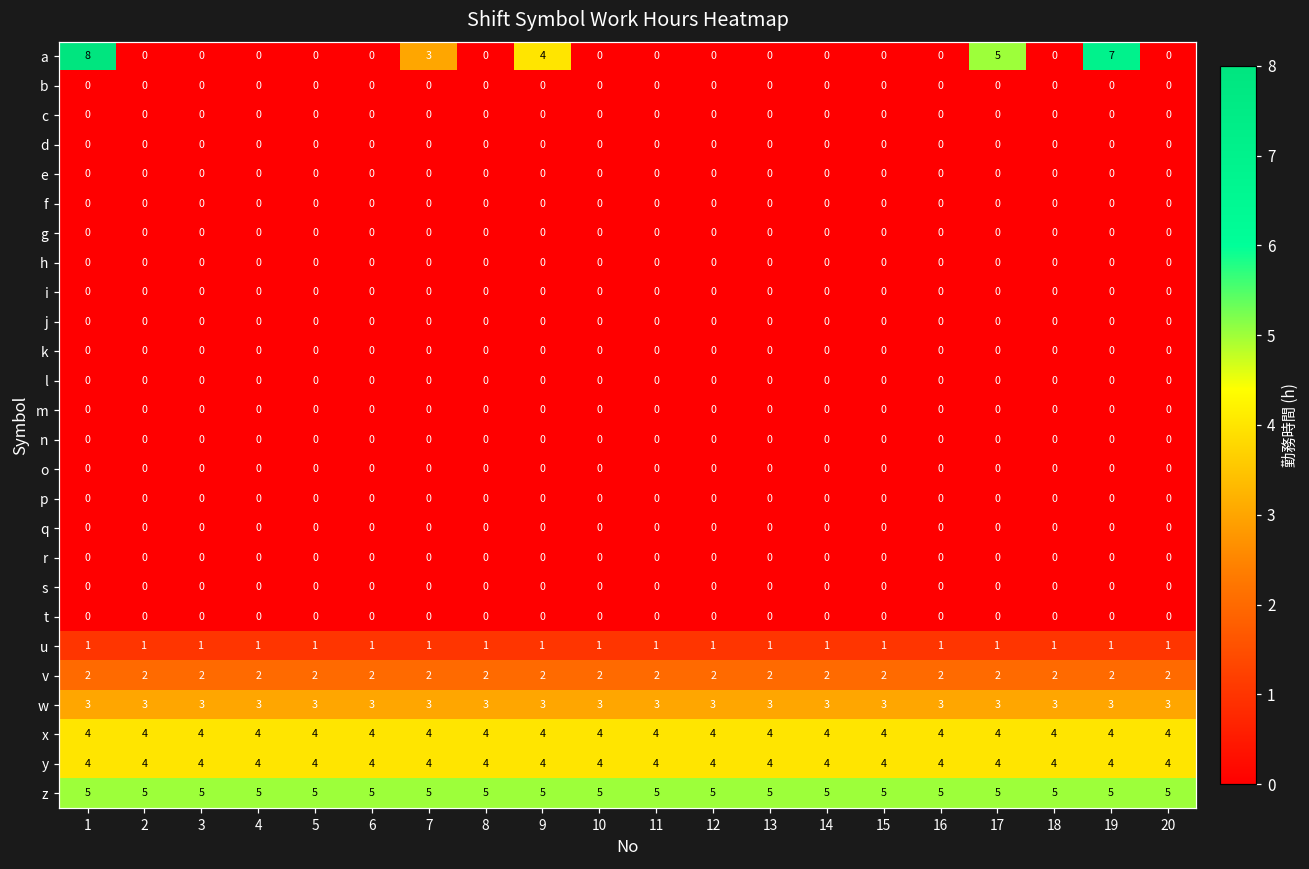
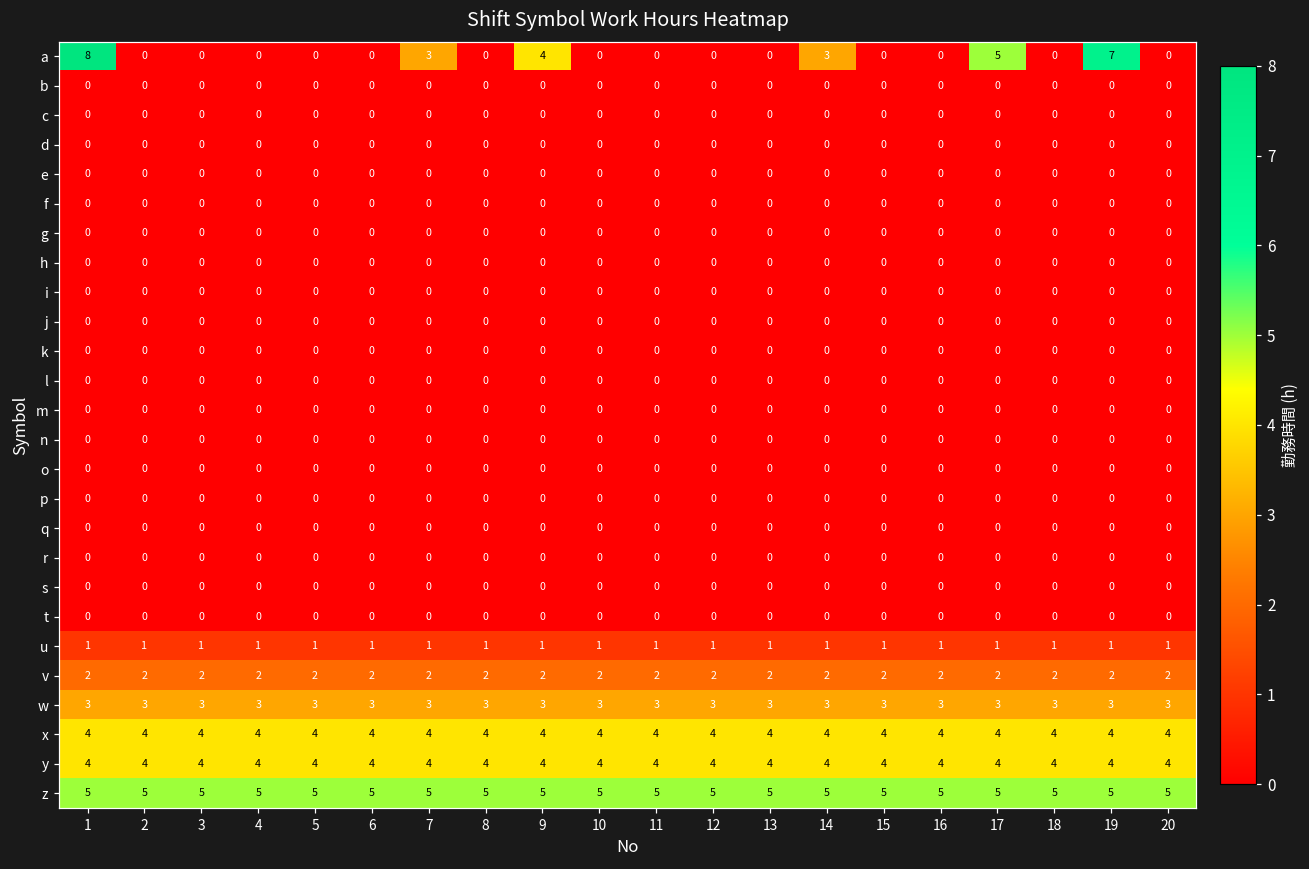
  {
    "a": {
      "1": 8,
      "2": 0,
      "3": 0,
      "4": 0,
      "5": 0,
      "6": 0,
      "7": 3,
      "8": 0,
      "9": 4,
      "10": 0,
      "11": 0,
      "12": 0,
      "13": 0,
-     "14": 0,
+     "14": 3,
      "15": 0,
      "16": 0,
      "17": 5,
      "18": 0,
      "19": 7,
      "20": 0
    }
  }
